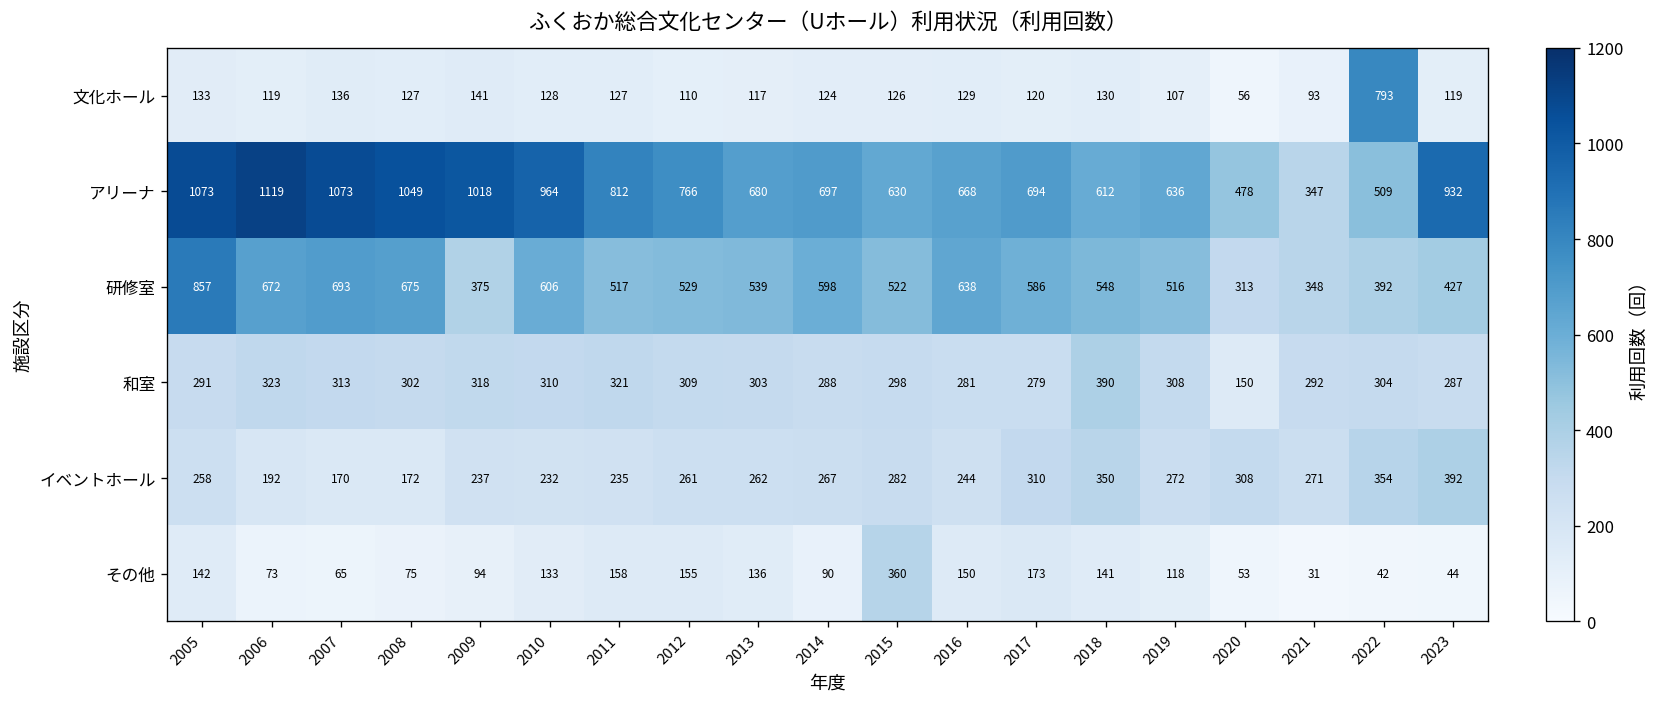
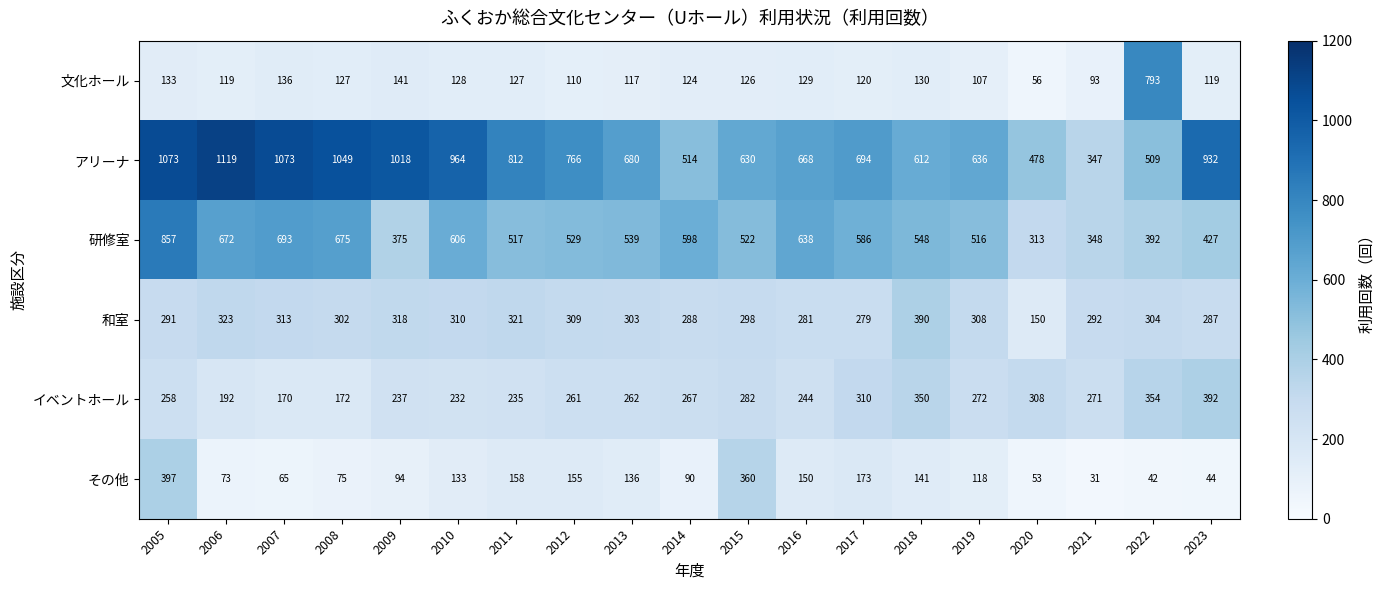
  {
    "文化ホール": {
      "2005": 133,
      "2006": 119,
      "2007": 136,
      "2008": 127,
      "2009": 141,
      "2010": 128,
      "2011": 127,
      "2012": 110,
      "2013": 117,
      "2014": 124,
      "2015": 126,
      "2016": 129,
      "2017": 120,
      "2018": 130,
      "2019": 107,
      "2020": 56,
      "2021": 93,
      "2022": 793,
      "2023": 119
    },
    "アリーナ": {
      "2005": 1073,
      "2006": 1119,
      "2007": 1073,
      "2008": 1049,
      "2009": 1018,
      "2010": 964,
      "2011": 812,
      "2012": 766,
      "2013": 680,
-     "2014": 697,
+     "2014": 514,
      "2015": 630,
      "2016": 668,
      "2017": 694,
      "2018": 612,
      "2019": 636,
      "2020": 478,
      "2021": 347,
      "2022": 509,
      "2023": 932
    },
    "研修室": {
      "2005": 857,
      "2006": 672,
      "2007": 693,
      "2008": 675,
      "2009": 375,
      "2010": 606,
      "2011": 517,
      "2012": 529,
      "2013": 539,
      "2014": 598,
      "2015": 522,
      "2016": 638,
      "2017": 586,
      "2018": 548,
      "2019": 516,
      "2020": 313,
      "2021": 348,
      "2022": 392,
      "2023": 427
    },
    "和室": {
      "2005": 291,
      "2006": 323,
      "2007": 313,
      "2008": 302,
      "2009": 318,
      "2010": 310,
      "2011": 321,
      "2012": 309,
      "2013": 303,
      "2014": 288,
      "2015": 298,
      "2016": 281,
      "2017": 279,
      "2018": 390,
      "2019": 308,
      "2020": 150,
      "2021": 292,
      "2022": 304,
      "2023": 287
    },
    "イベントホール": {
      "2005": 258,
      "2006": 192,
      "2007": 170,
      "2008": 172,
      "2009": 237,
      "2010": 232,
      "2011": 235,
      "2012": 261,
      "2013": 262,
      "2014": 267,
      "2015": 282,
      "2016": 244,
      "2017": 310,
      "2018": 350,
      "2019": 272,
      "2020": 308,
      "2021": 271,
      "2022": 354,
      "2023": 392
    },
    "その他": {
-     "2005": 142,
+     "2005": 397,
      "2006": 73,
      "2007": 65,
      "2008": 75,
      "2009": 94,
      "2010": 133,
      "2011": 158,
      "2012": 155,
      "2013": 136,
      "2014": 90,
      "2015": 360,
      "2016": 150,
      "2017": 173,
      "2018": 141,
      "2019": 118,
      "2020": 53,
      "2021": 31,
      "2022": 42,
      "2023": 44
    }
  }
